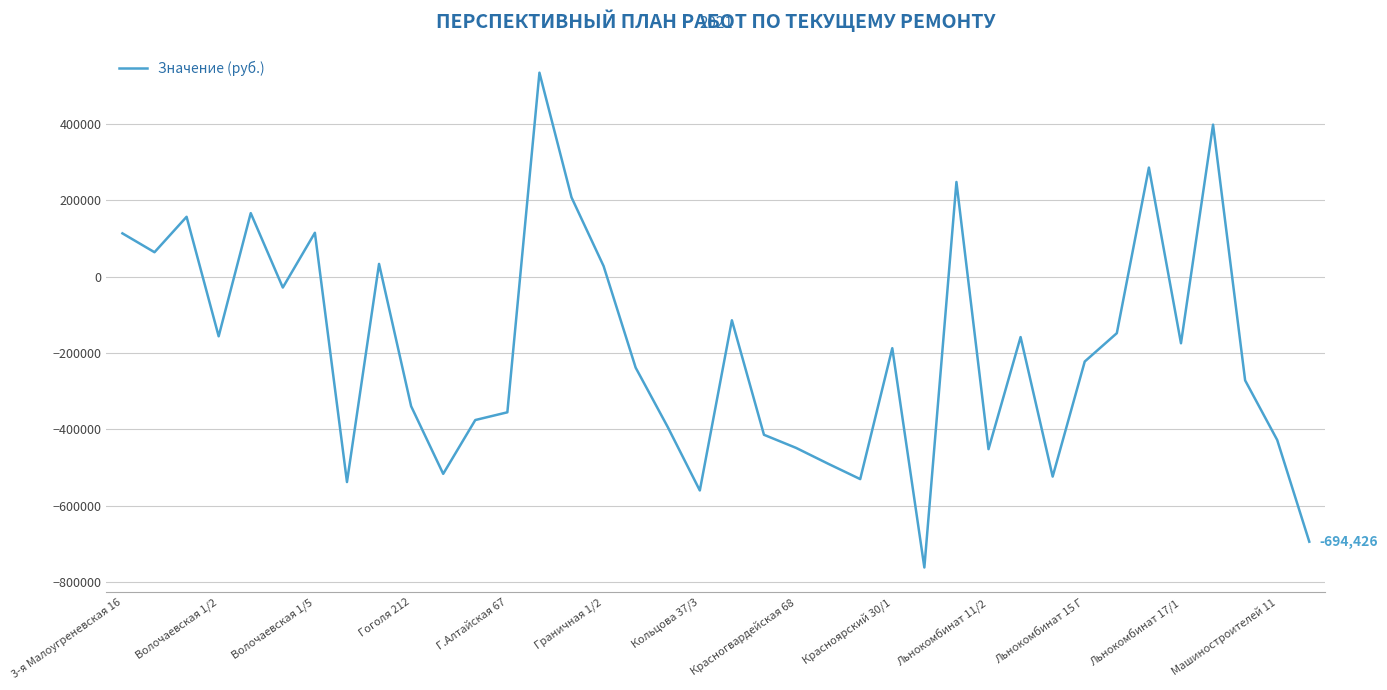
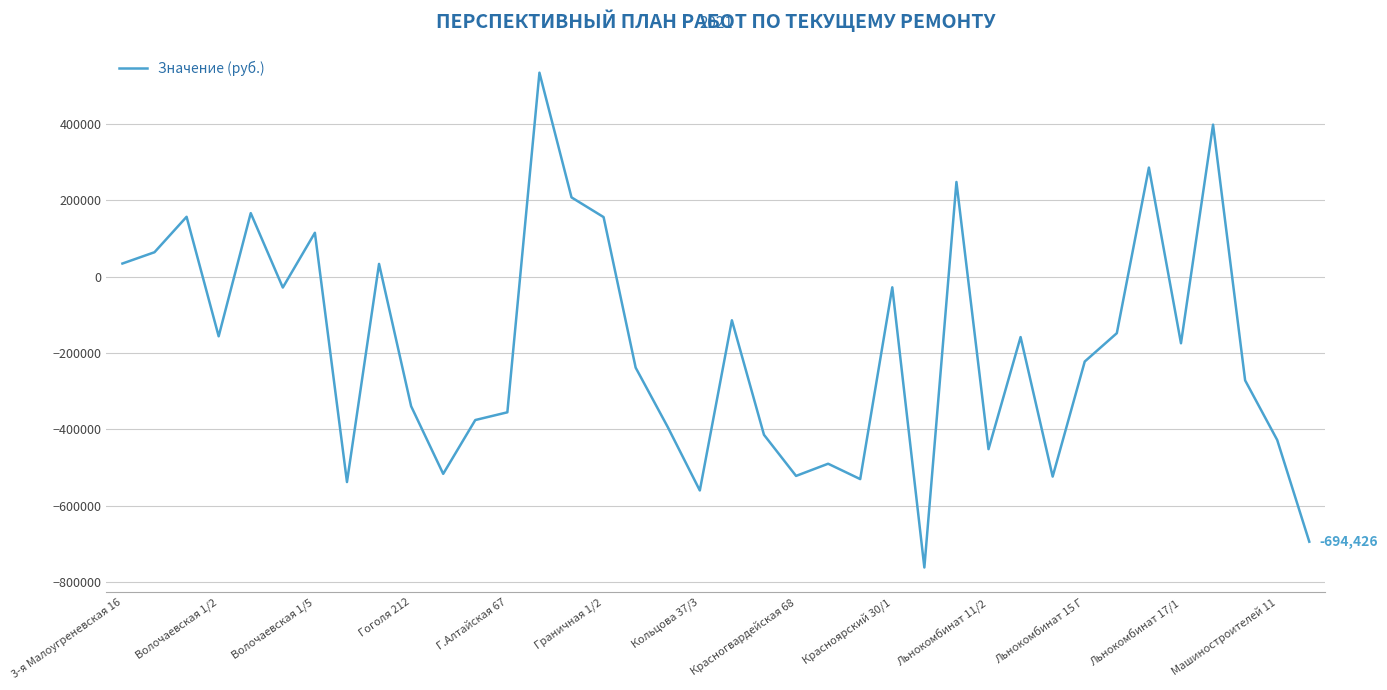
  {
-   "3-я Малоугреневская 16": 110000,
+   "3-я Малоугреневская 16": 30000,
    "Волочаевская 1/2": -160000,
    "Волочаевская 1/5": 120000,
    "Гоголя 212": -340000,
    "Г.Алтайская 67": -360000,
-   "Граничная 1/2": 30000,
+   "Граничная 1/2": 160000,
    "Кольцова 37/3": -560000,
-   "Красногвардейская 68": -450000,
-   "Красноярский 30/1": -190000,
+   "Красногвардейская 68": -520000,
+   "Красноярский 30/1": -30000,
    "Льнокомбинат 11/2": -450000,
    "Льнокомбинат 15 Г": -220000,
    "Льнокомбинат 17/1": -170000,
    "Машиностроителей 11": -430000
  }
